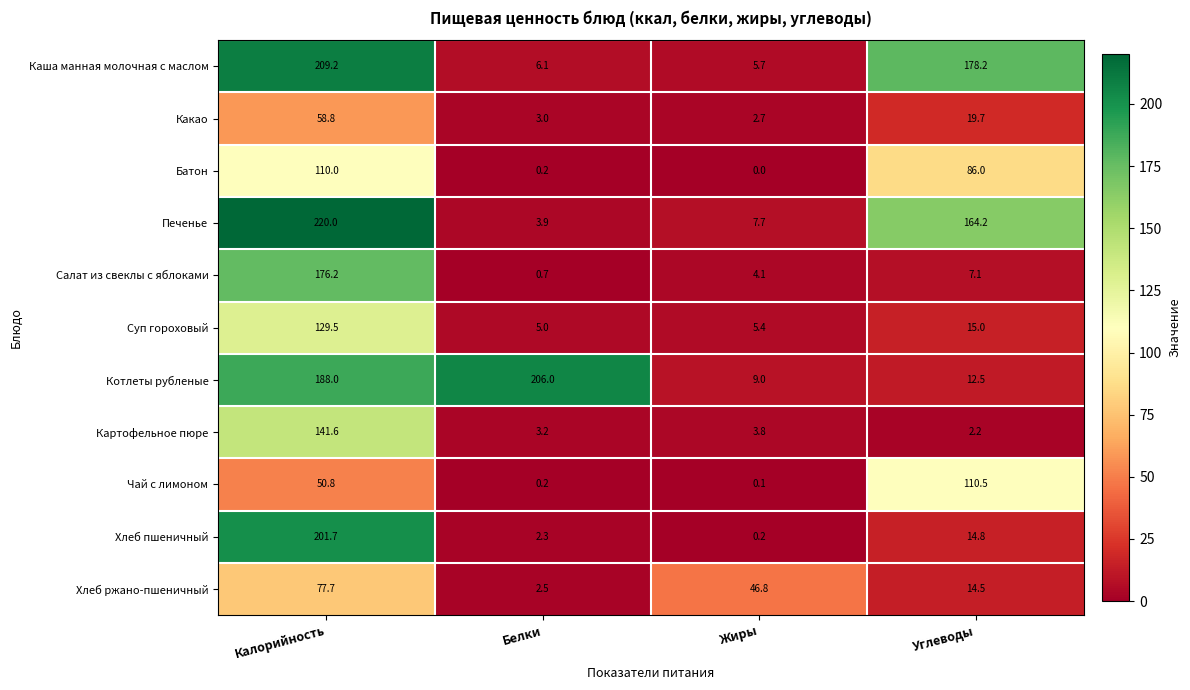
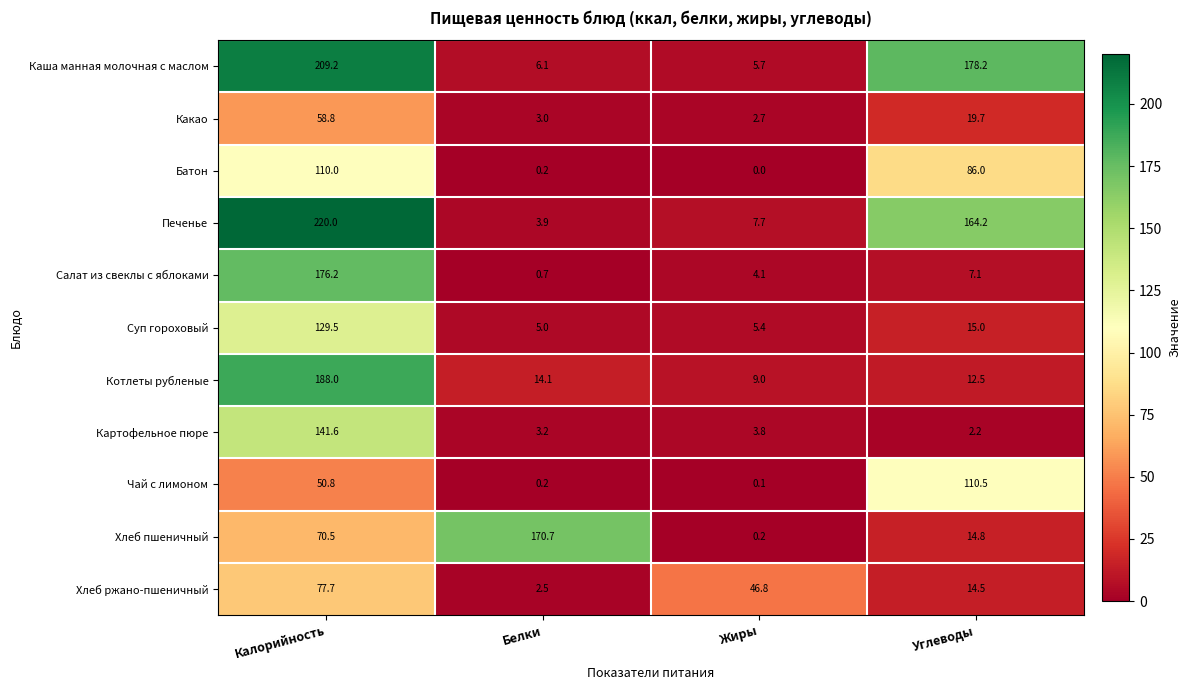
  {
    "Каша манная молочная с маслом": {
      "Калорийность": 209.2,
      "Белки": 6.1,
      "Жиры": 5.7,
      "Углеводы": 178.2
    },
    "Какао": {
      "Калорийность": 58.8,
      "Белки": 3.0,
      "Жиры": 2.7,
      "Углеводы": 19.7
    },
    "Батон": {
      "Калорийность": 110.0,
      "Белки": 0.2,
      "Жиры": 0.0,
      "Углеводы": 86.0
    },
    "Печенье": {
      "Калорийность": 220.0,
      "Белки": 3.9,
      "Жиры": 7.7,
      "Углеводы": 164.2
    },
    "Салат из свеклы с яблоками": {
      "Калорийность": 176.2,
      "Белки": 0.7,
      "Жиры": 4.1,
      "Углеводы": 7.1
    },
    "Суп гороховый": {
      "Калорийность": 129.5,
      "Белки": 5.0,
      "Жиры": 5.4,
      "Углеводы": 15.0
    },
    "Котлеты рубленые": {
      "Калорийность": 188.0,
-     "Белки": 206.0,
+     "Белки": 14.1,
      "Жиры": 9.0,
      "Углеводы": 12.5
    },
    "Картофельное пюре": {
      "Калорийность": 141.6,
      "Белки": 3.2,
      "Жиры": 3.8,
      "Углеводы": 2.2
    },
    "Чай с лимоном": {
      "Калорийность": 50.8,
      "Белки": 0.2,
      "Жиры": 0.1,
      "Углеводы": 110.5
    },
    "Хлеб пшеничный": {
-     "Калорийность": 201.7,
-     "Белки": 2.3,
+     "Калорийность": 70.5,
+     "Белки": 170.7,
      "Жиры": 0.2,
      "Углеводы": 14.8
    },
    "Хлеб ржано-пшеничный": {
      "Калорийность": 77.7,
      "Белки": 2.5,
      "Жиры": 46.8,
      "Углеводы": 14.5
    }
  }
